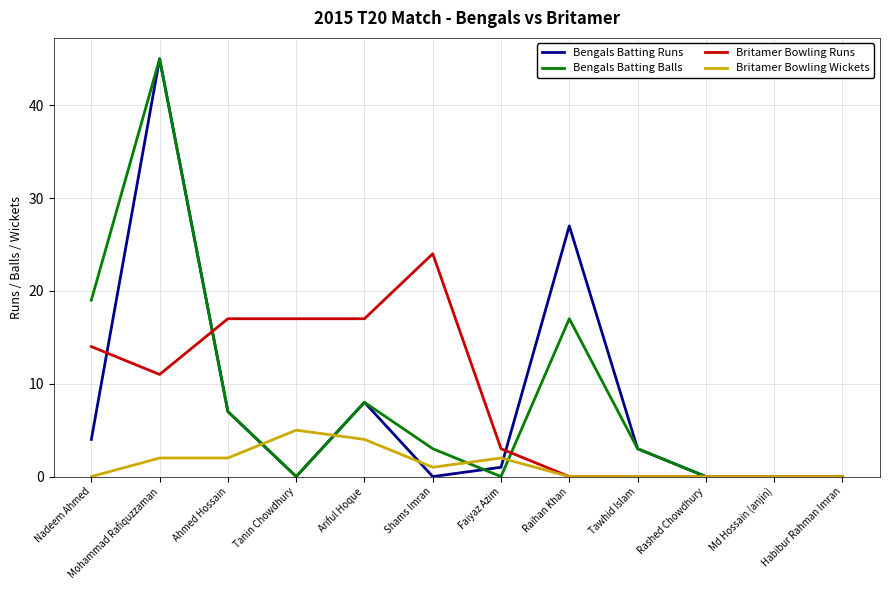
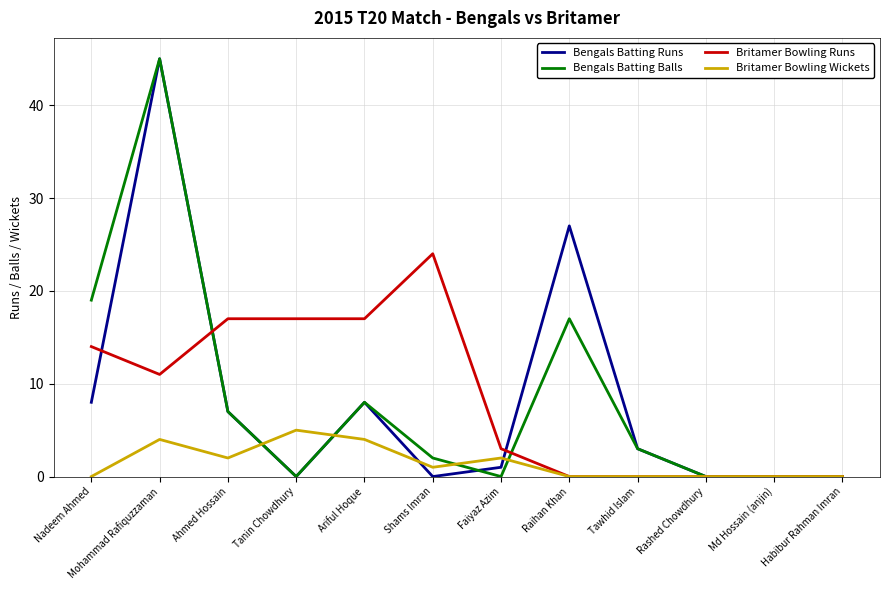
  {
    "Bengals Batting Runs": {
-     "Nadeem Ahmed": 4,
+     "Nadeem Ahmed": 8,
      "Shams Imran": 0,
      "Faiyaz Azim": 1,
      "Raihan Khan": 27
    },
    "Bengals Batting Balls": {
      "Nadeem Ahmed": 19,
-     "Shams Imran": 3,
+     "Shams Imran": 2,
      "Faiyaz Azim": 0,
      "Raihan Khan": 17
    },
    "Britamer Bowling Runs": {
      "Nadeem Ahmed": 14,
      "Mohammad Rafiquzzaman": 11,
      "Ahmed Hossain": 17,
      "Tanin Chowdhury": 17,
      "Ariful Hoque": 17,
      "Shams Imran": 24,
      "Faiyaz Azim": 3
    },
    "Britamer Bowling Wickets": {
      "Nadeem Ahmed": 0,
-     "Mohammad Rafiquzzaman": 2,
+     "Mohammad Rafiquzzaman": 4,
      "Ahmed Hossain": 2,
      "Tanin Chowdhury": 5,
      "Ariful Hoque": 4,
      "Shams Imran": 1,
      "Faiyaz Azim": 2
    }
  }
